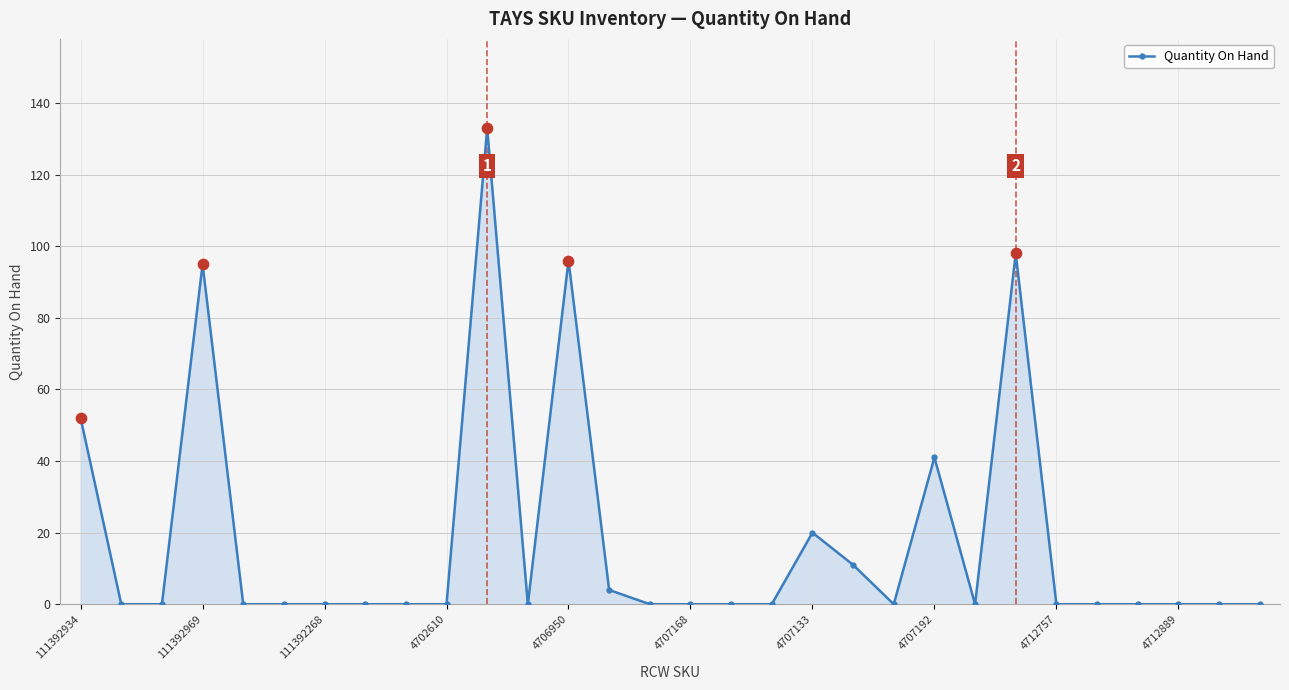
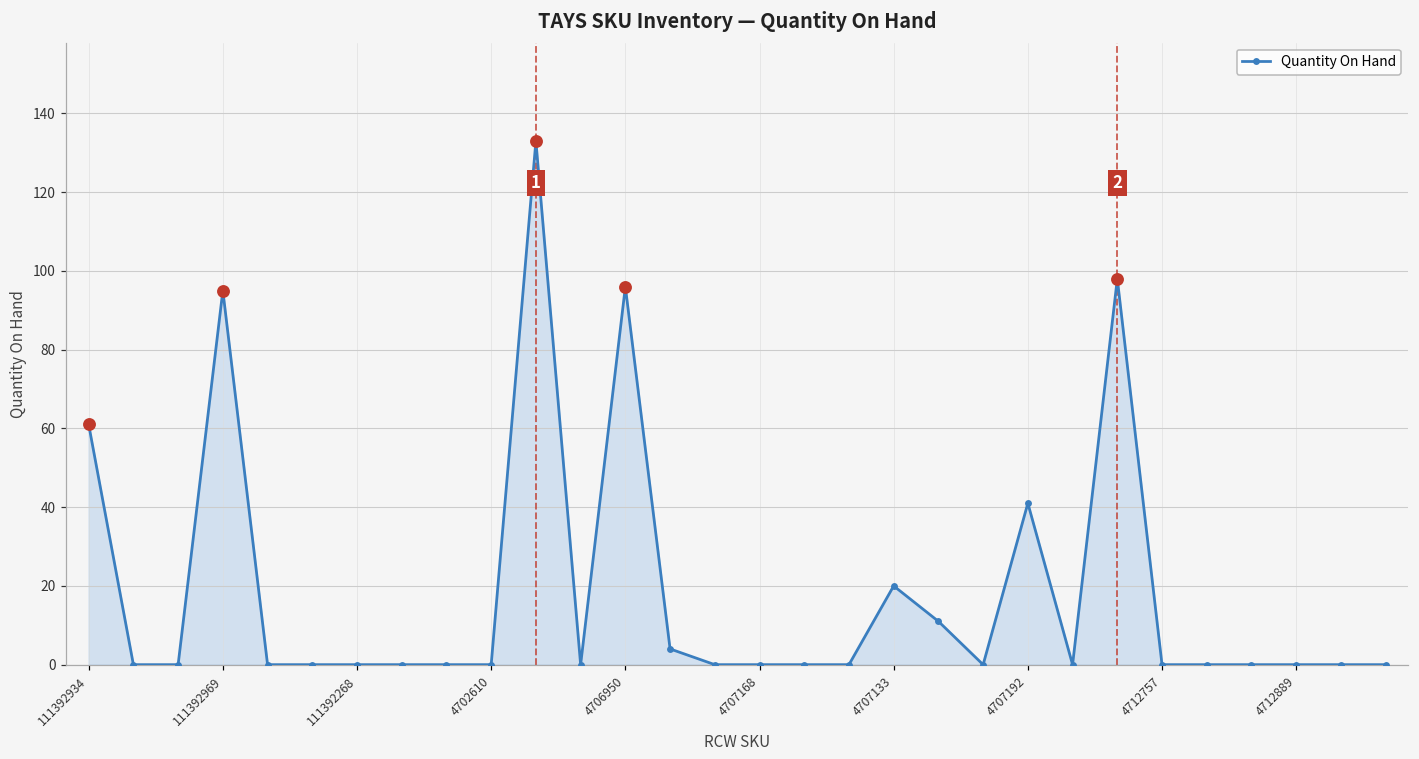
  {
    "Quantity On Hand": {
-     "111392934": 52,
+     "111392934": 61,
      "111392268": 0,
      "4702610": 0,
      "4707168": 0,
      "4707133": 20,
      "4707192": 41,
      "4712757": 0,
      "4712889": 0
    }
  }
